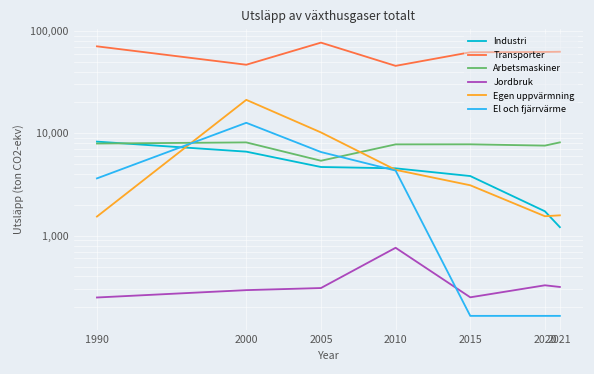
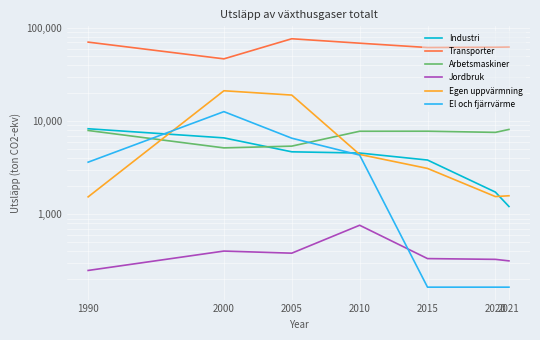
  {
    "Transporter": {
      "1990": "70,000",
      "2000": "50,000",
      "2005": "80,000",
-     "2010": "50,000"
+     "2010": "70,000"
    },
    "Arbetsmaskiner": {
-     "2000": "8,000",
+     "2000": "5,000",
      "2005": "5,000",
      "2010": "8,000",
      "2015": "8,000"
    },
    "Jordbruk": {
      "1990": "250",
-     "2000": "290",
-     "2005": "310",
+     "2000": "400",
+     "2005": "380",
      "2010": "800",
-     "2015": "250"
+     "2015": "330"
    },
    "Egen uppvärmning": {
      "1990": "1,500",
      "2000": "21,000",
-     "2005": "10,000",
+     "2005": "19,000",
      "2015": "3,100"
    }
  }
